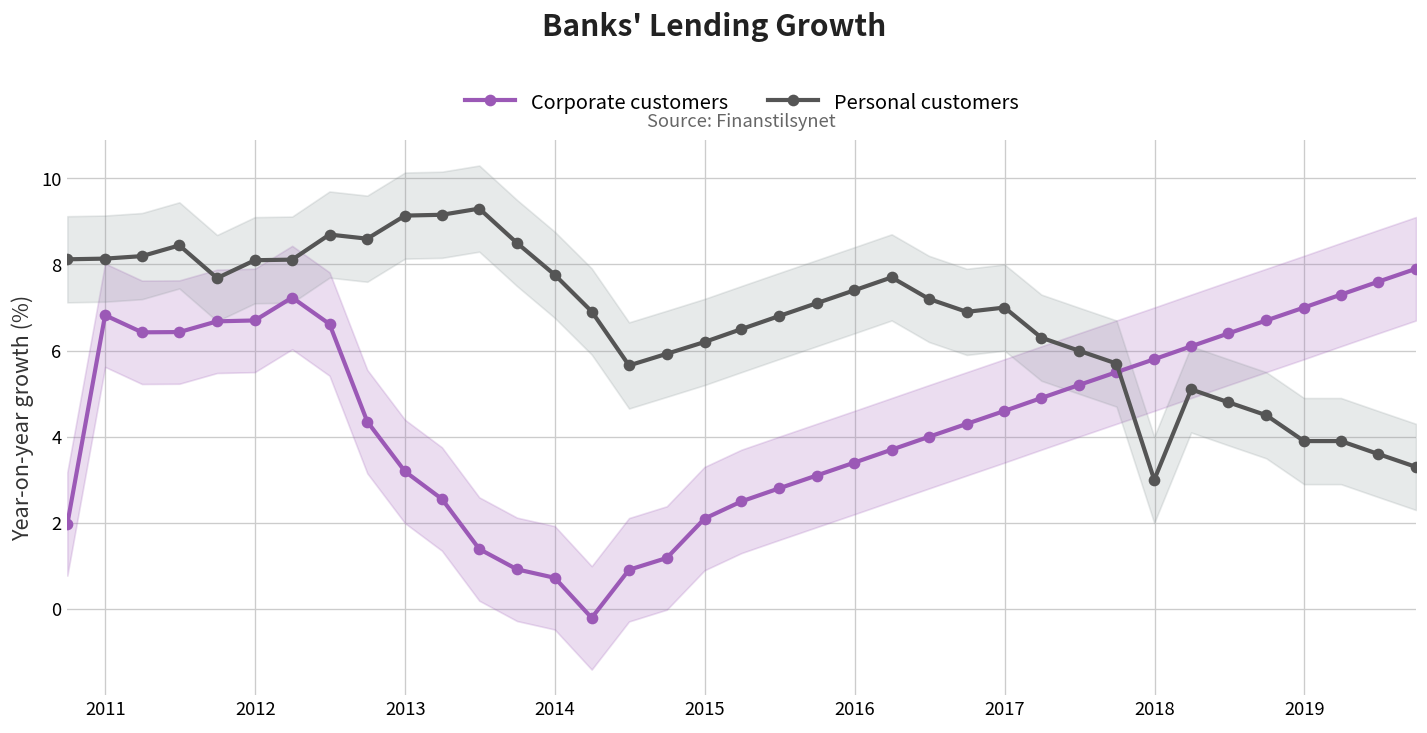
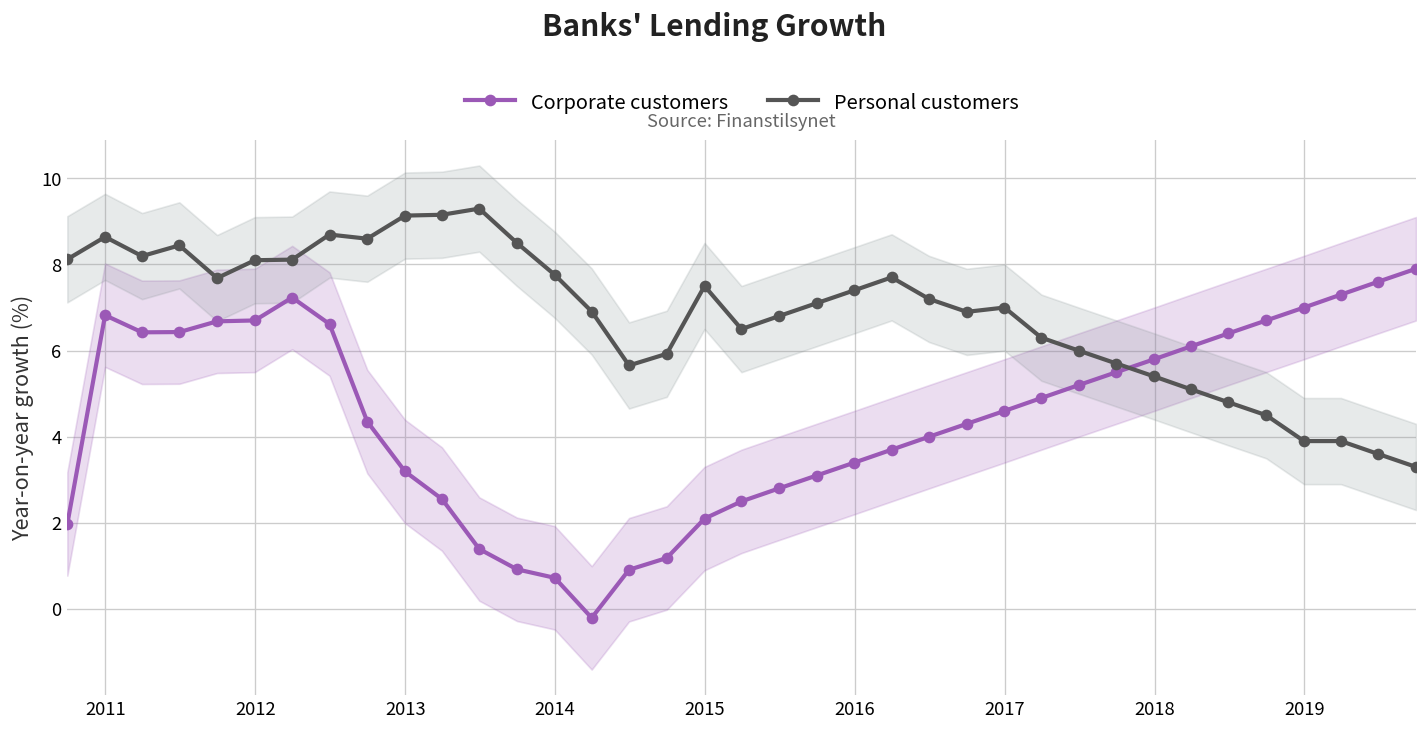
  {
    "Personal customers": {
-     "2011": 8.1,
+     "2011": 8.6,
      "2012": 8.1,
      "2013": 9.1,
      "2014": 7.8,
-     "2015": 6.2,
+     "2015": 7.5,
      "2016": 7.4,
      "2017": 7.0,
-     "2018": 3.0,
+     "2018": 5.4,
      "2019": 3.9
    }
  }
